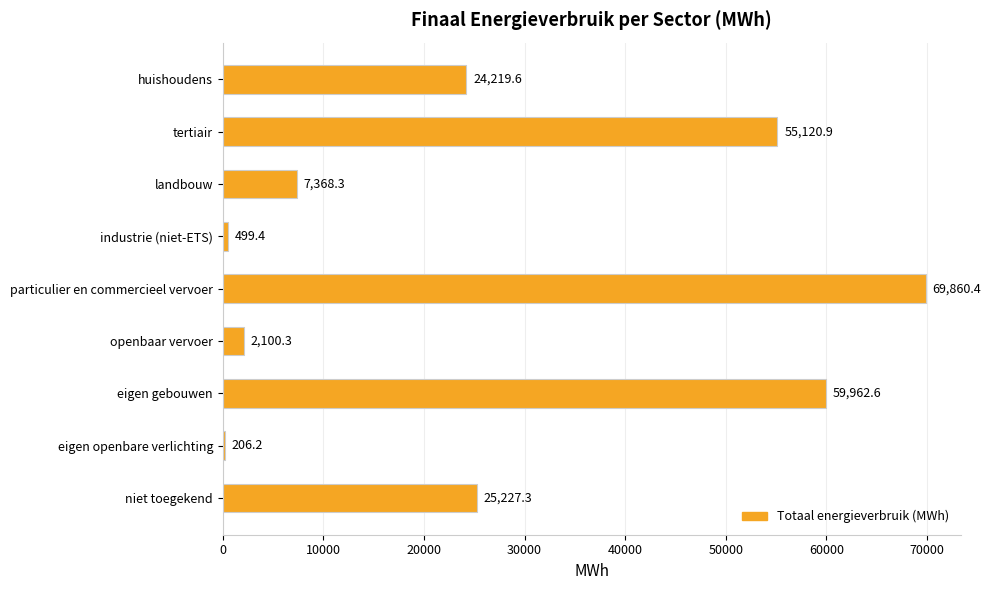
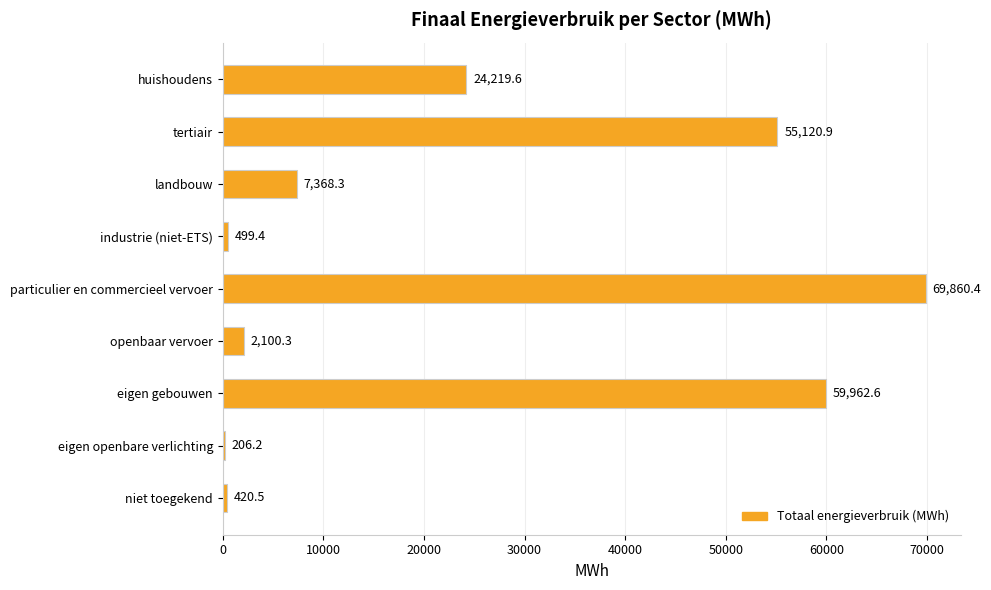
  {
    "huishoudens": "24,219.6",
    "tertiair": "55,120.9",
    "landbouw": "7,368.3",
    "industrie (niet-ETS)": "499.4",
    "particulier en commercieel vervoer": "69,860.4",
    "openbaar vervoer": "2,100.3",
    "eigen gebouwen": "59,962.6",
    "eigen openbare verlichting": "206.2",
-   "niet toegekend": "25,227.3"
+   "niet toegekend": "420.5"
  }
